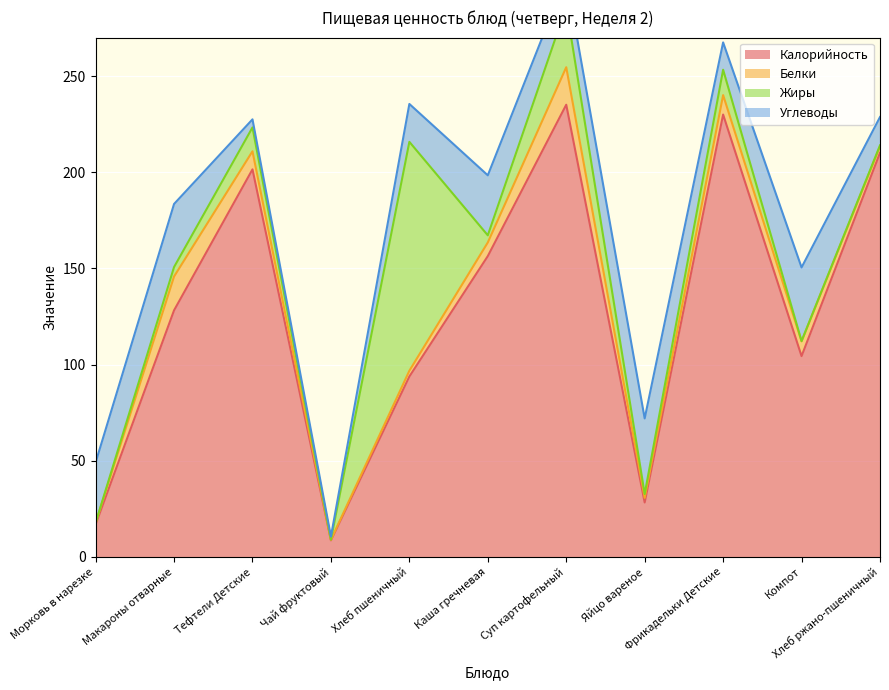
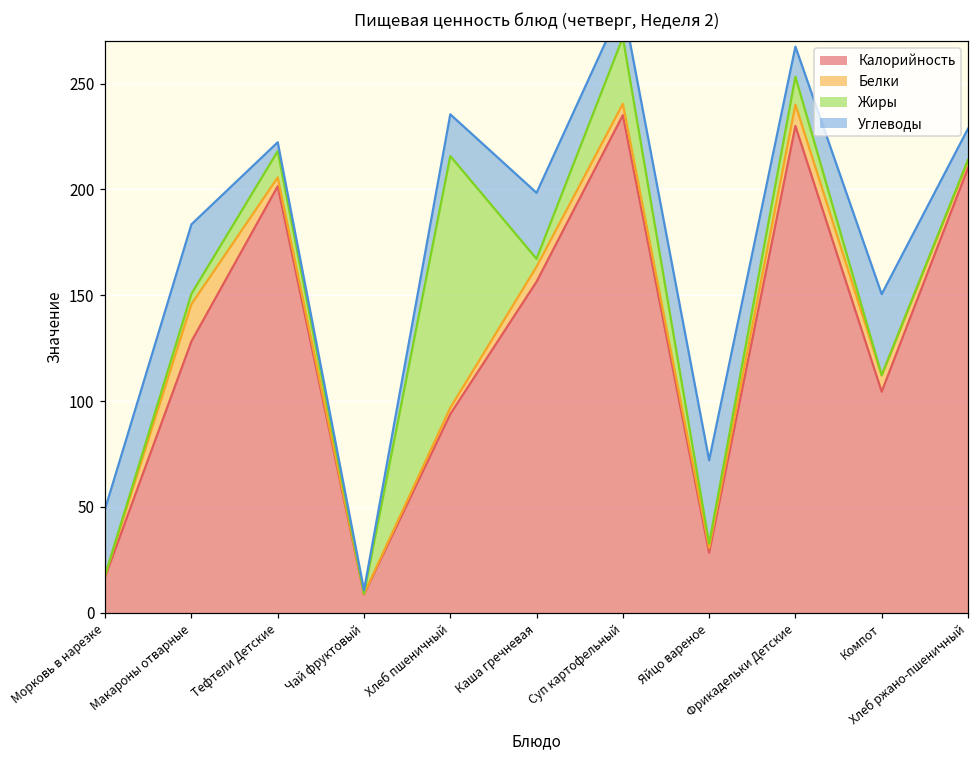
  {
    "Калорийность": {
      "Макароны отварные": 128,
      "Тефтели Детские": 202,
      "Хлеб пшеничный": 94,
      "Каша гречневая": 156,
      "Суп картофельный": 235,
      "Яйцо вареное": 28,
      "Фрикадельки Детские": 230,
      "Компот": 104,
      "Хлеб ржано-пшеничный": 210
    },
    "Белки": {
      "Макароны отварные": 18,
-     "Тефтели Детские": 9,
+     "Тефтели Детские": 4,
      "Хлеб пшеничный": 3,
      "Каша гречневая": 7,
-     "Суп картофельный": 20,
+     "Суп картофельный": 5,
      "Яйцо вареное": 2,
      "Фрикадельки Детские": 10
    },
    "Жиры": {
      "Макароны отварные": 5,
      "Тефтели Детские": 12,
      "Хлеб пшеничный": 119,
      "Каша гречневая": 4,
      "Яйцо вареное": 2,
      "Фрикадельки Детские": 13
    },
    "Углеводы": {
      "Морковь в нарезке": 31,
      "Макароны отварные": 33,
      "Тефтели Детские": 4,
      "Чай фруктовый": 2,
      "Хлеб пшеничный": 20,
      "Каша гречневая": 31,
      "Яйцо вареное": 39,
      "Фрикадельки Детские": 14,
      "Компот": 38,
      "Хлеб ржано-пшеничный": 15
    }
  }
